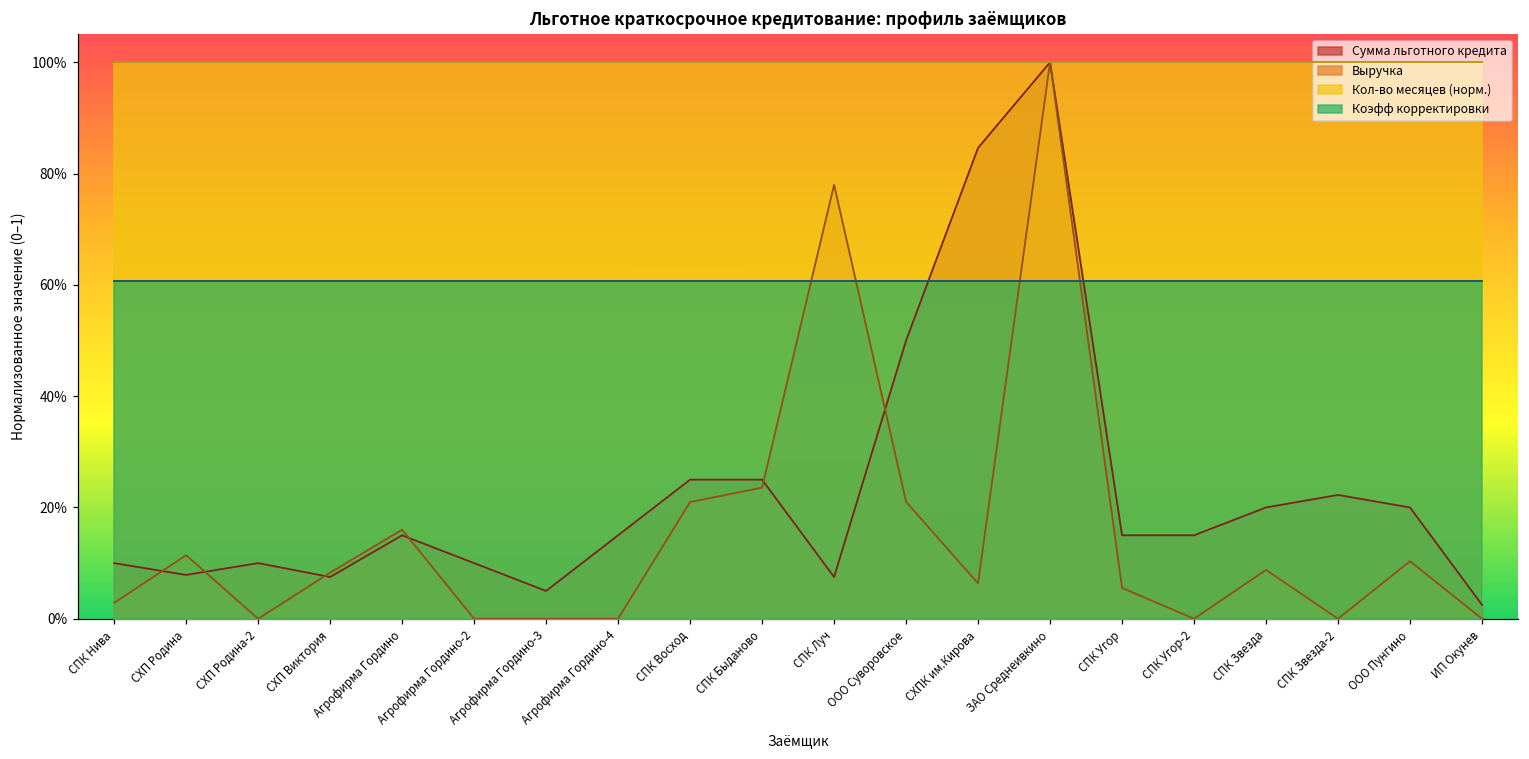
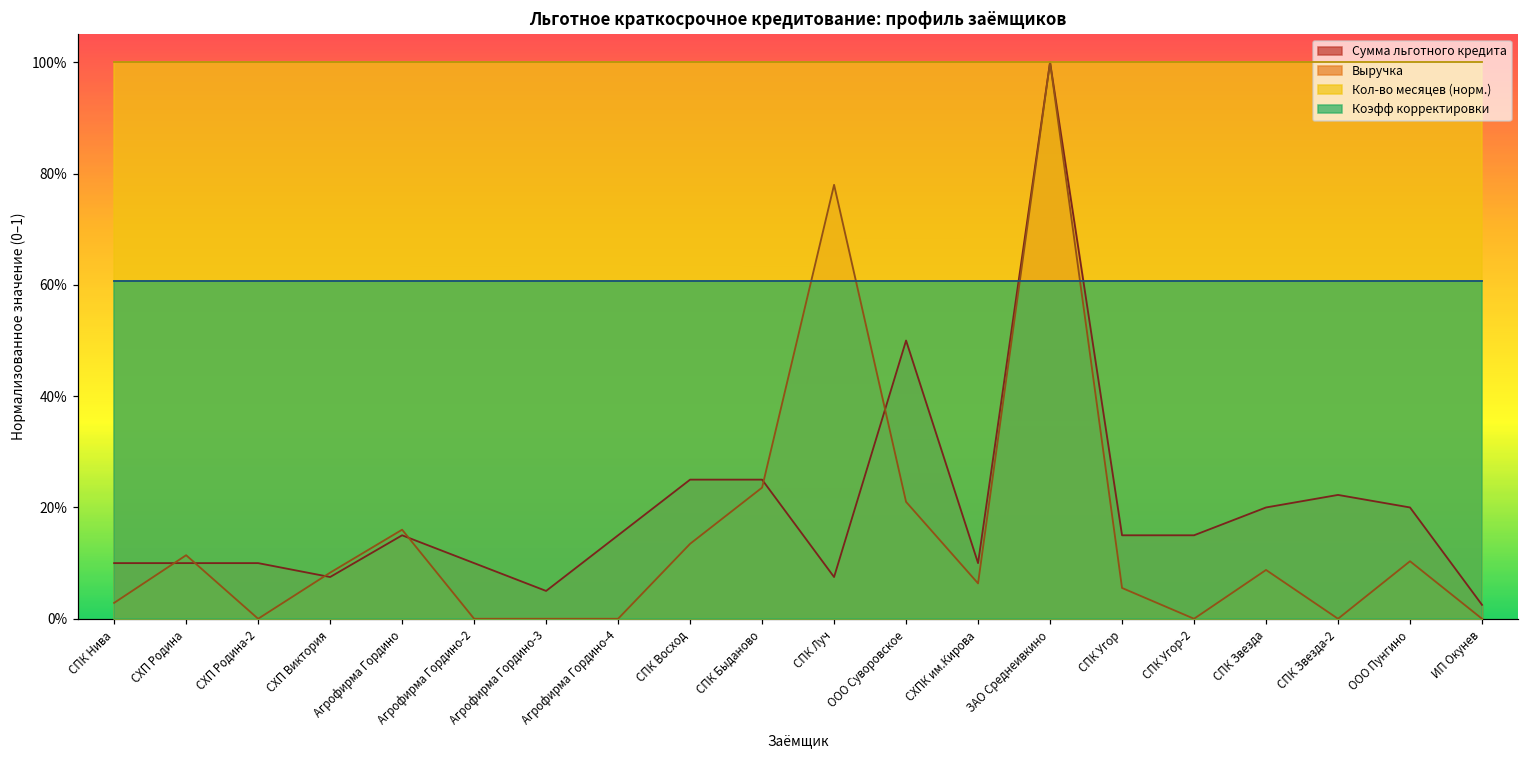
  {
    "Сумма льготного кредита": {
      "СПК Нива": "10%",
-     "СХП Родина": "8%",
+     "СХП Родина": "10%",
      "СХП Родина-2": "10%",
      "СХП Виктория": "8%",
      "Агрофирма Гордино": "15%",
      "Агрофирма Гордино-2": "10%",
      "Агрофирма Гордино-3": "5%",
      "Агрофирма Гордино-4": "15%",
      "СПК Восход": "25%",
      "СПК Быданово": "25%",
      "СПК Луч": "8%",
      "ООО Суворовское": "50%",
-     "СХПК им.Кирова": "85%",
+     "СХПК им.Кирова": "10%",
      "СПК Угор": "15%",
      "СПК Угор-2": "15%",
      "СПК Звезда": "20%",
      "СПК Звезда-2": "22%",
      "ООО Пунгино": "20%",
      "ИП Окунев": "3%"
    },
    "Выручка": {
      "СПК Нива": "3%",
      "СХП Родина": "11%",
      "СХП Родина-2": "0%",
      "СХП Виктория": "8%",
      "Агрофирма Гордино": "16%",
      "Агрофирма Гордино-2": "0%",
      "Агрофирма Гордино-3": "0%",
      "Агрофирма Гордино-4": "0%",
-     "СПК Восход": "21%",
+     "СПК Восход": "13%",
      "СПК Быданово": "24%",
      "СПК Луч": "78%",
      "ООО Суворовское": "21%",
      "СХПК им.Кирова": "6%",
      "СПК Угор": "6%",
      "СПК Угор-2": "0%",
      "СПК Звезда": "9%",
      "СПК Звезда-2": "0%",
      "ООО Пунгино": "10%",
      "ИП Окунев": "0%"
    },
    "Кол-во месяцев (норм.)": {
      "СПК Нива": "100%",
      "СХП Родина": "100%",
      "СХП Родина-2": "100%",
      "СХП Виктория": "100%",
      "Агрофирма Гордино": "100%",
      "Агрофирма Гордино-2": "100%",
      "Агрофирма Гордино-3": "100%",
      "Агрофирма Гордино-4": "100%",
      "СПК Восход": "100%",
      "СПК Быданово": "100%",
      "СПК Луч": "100%",
      "ООО Суворовское": "100%",
      "СХПК им.Кирова": "100%",
      "СПК Угор": "100%",
      "СПК Угор-2": "100%",
      "СПК Звезда": "100%"
    },
    "Коэфф корректировки": {
      "СПК Нива": "61%",
      "СХП Родина": "61%",
      "СХП Родина-2": "61%",
      "СХП Виктория": "61%",
      "Агрофирма Гордино": "61%",
      "Агрофирма Гордино-2": "61%",
      "Агрофирма Гордино-3": "61%",
      "Агрофирма Гордино-4": "61%",
      "СПК Восход": "61%",
      "СПК Быданово": "61%",
      "СПК Луч": "61%",
      "ООО Суворовское": "61%",
      "СХПК им.Кирова": "61%",
      "ЗАО Среднеивкино": "61%",
      "СПК Угор": "61%",
      "СПК Угор-2": "61%",
      "СПК Звезда": "61%",
      "СПК Звезда-2": "61%",
      "ООО Пунгино": "61%",
      "ИП Окунев": "61%"
    }
  }
